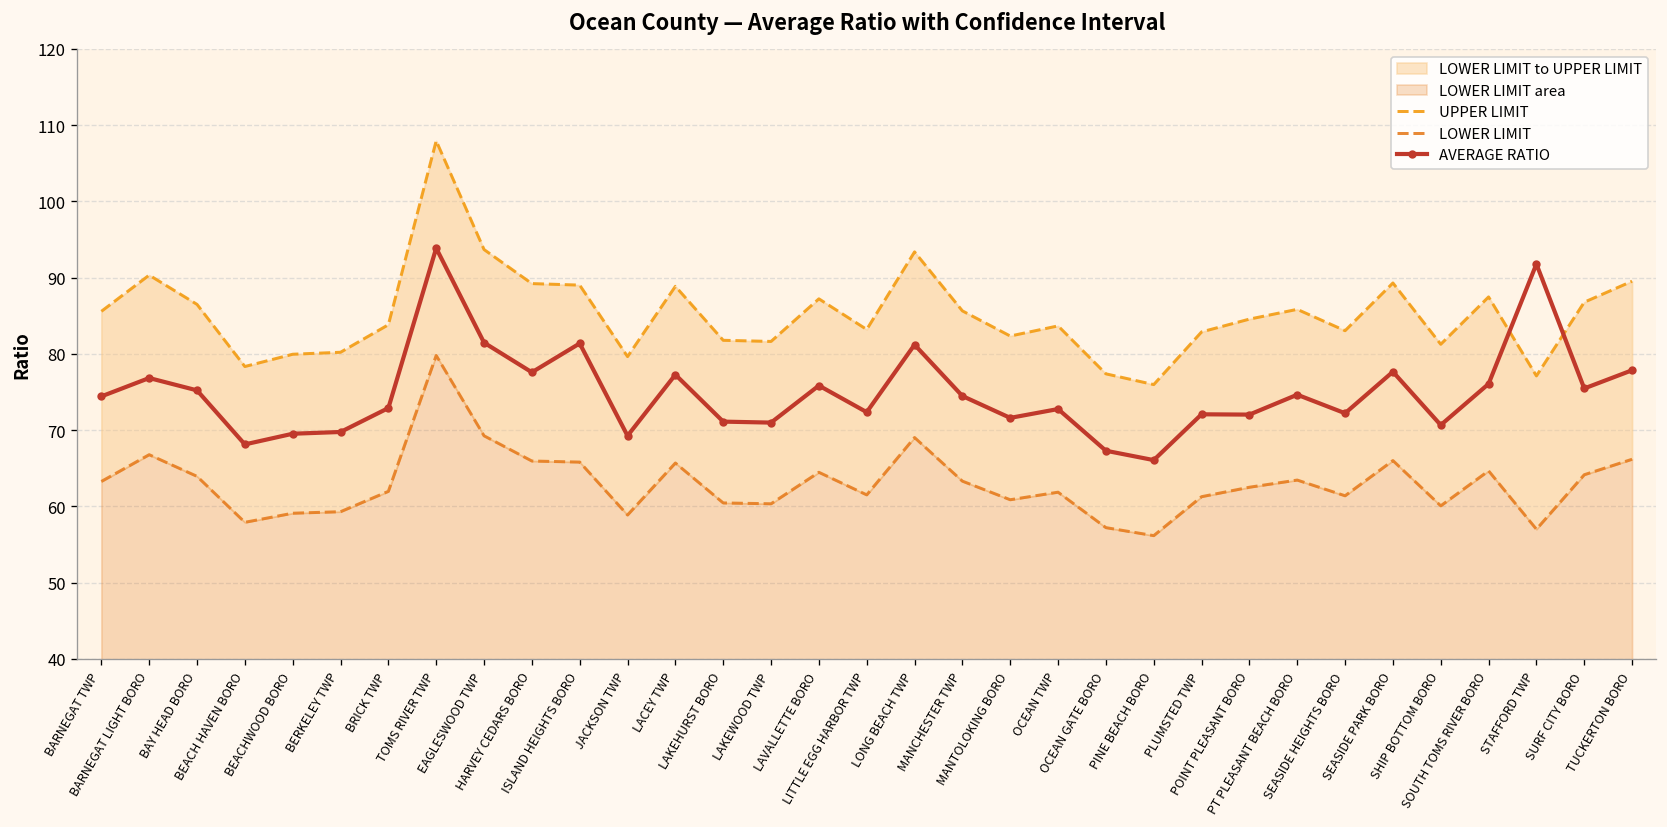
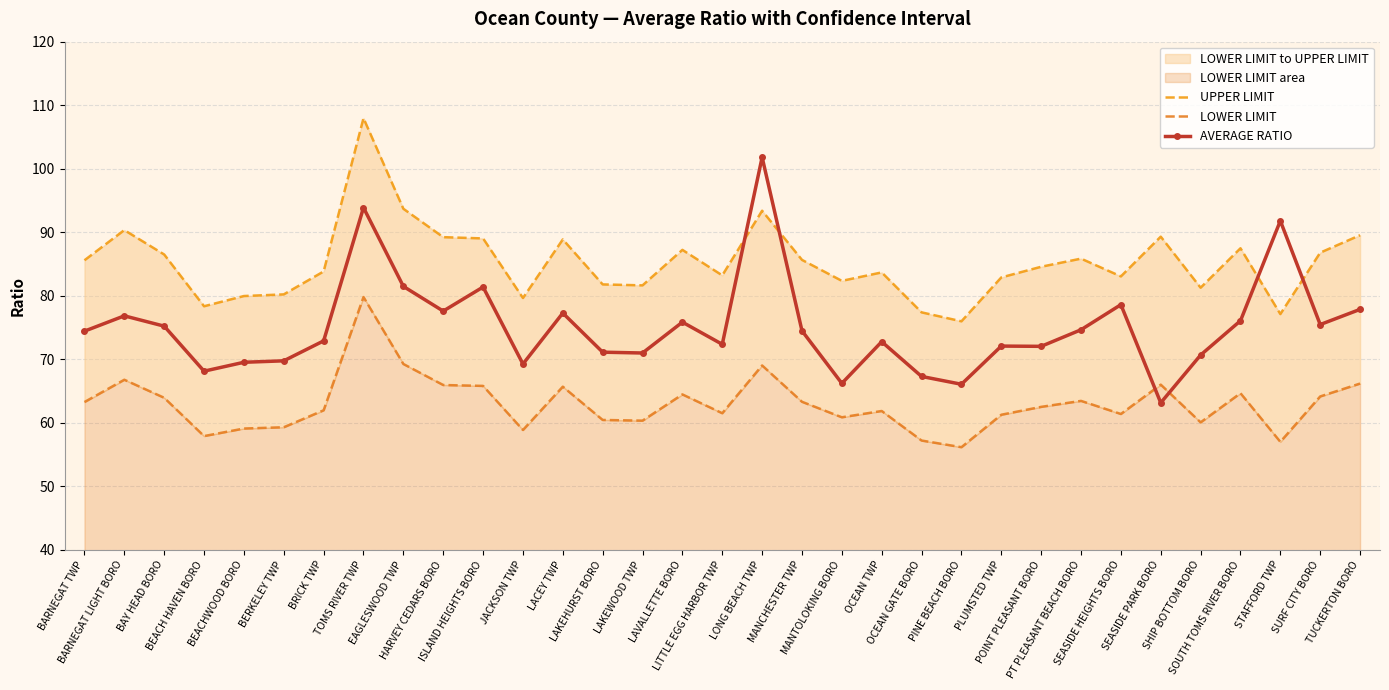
  {
    "AVERAGE RATIO": {
      "BARNEGAT TWP": 74,
      "BARNEGAT LIGHT BORO": 77,
      "BAY HEAD BORO": 75,
      "BEACH HAVEN BORO": 68,
      "BEACHWOOD BORO": 70,
      "BERKELEY TWP": 70,
      "BRICK TWP": 73,
      "TOMS RIVER TWP": 94,
      "EAGLESWOOD TWP": 81,
      "HARVEY CEDARS BORO": 78,
      "ISLAND HEIGHTS BORO": 81,
      "JACKSON TWP": 69,
      "LACEY TWP": 77,
      "LAKEHURST BORO": 71,
      "LAKEWOOD TWP": 71,
      "LAVALLETTE BORO": 76,
      "LITTLE EGG HARBOR TWP": 72,
-     "LONG BEACH TWP": 81,
+     "LONG BEACH TWP": 102,
      "MANCHESTER TWP": 74,
-     "MANTOLOKING BORO": 72,
+     "MANTOLOKING BORO": 66,
      "OCEAN TWP": 73,
      "OCEAN GATE BORO": 67,
      "PINE BEACH BORO": 66,
      "PLUMSTED TWP": 72,
      "POINT PLEASANT BORO": 72,
      "PT PLEASANT BEACH BORO": 75,
-     "SEASIDE HEIGHTS BORO": 72,
-     "SEASIDE PARK BORO": 78,
+     "SEASIDE HEIGHTS BORO": 79,
+     "SEASIDE PARK BORO": 63,
      "SHIP BOTTOM BORO": 71,
      "SOUTH TOMS RIVER BORO": 76,
      "STAFFORD TWP": 92,
      "SURF CITY BORO": 75,
      "TUCKERTON BORO": 78
    }
  }
